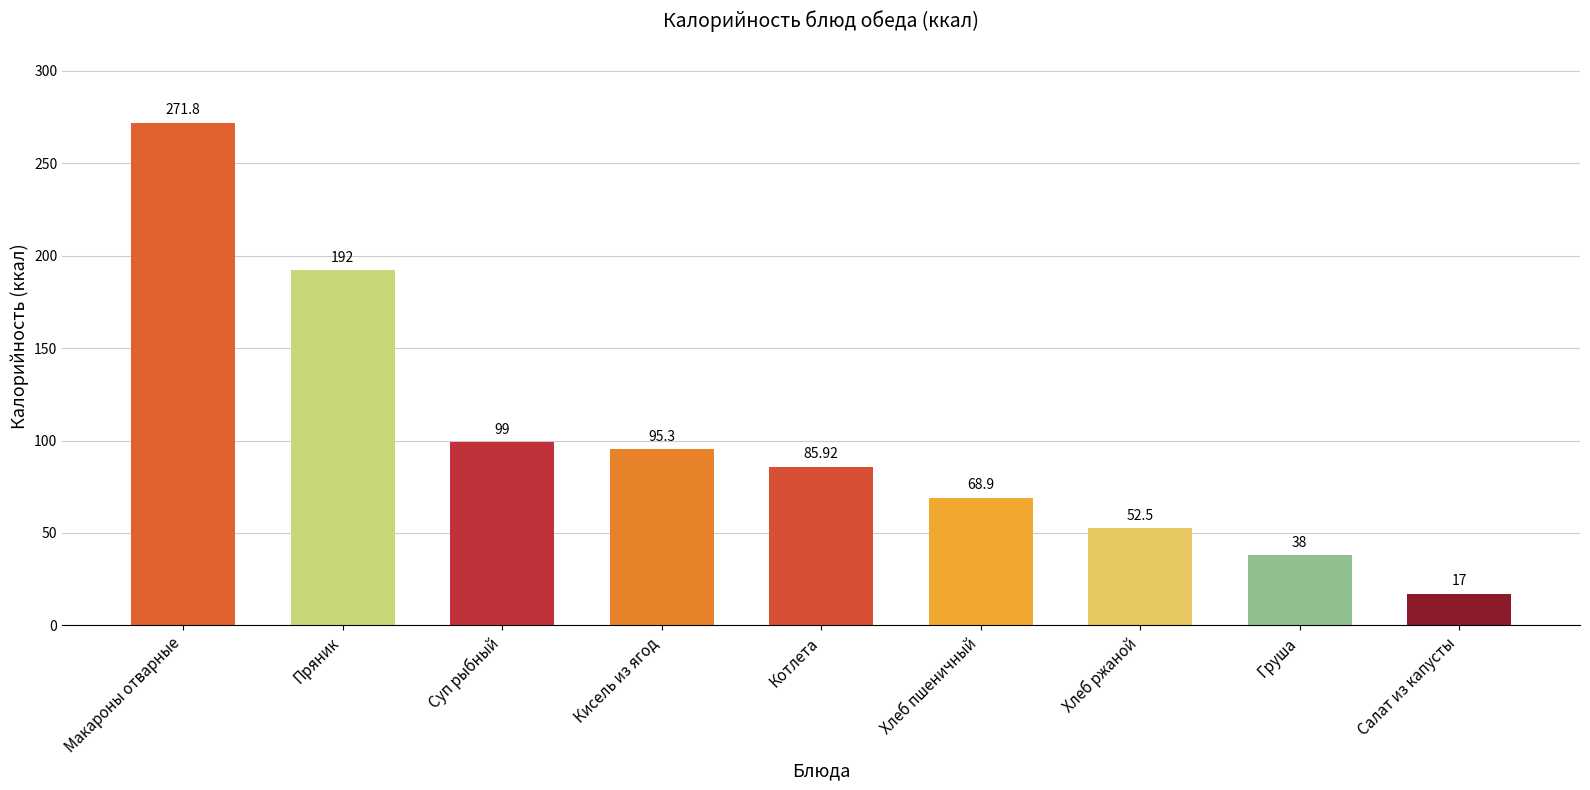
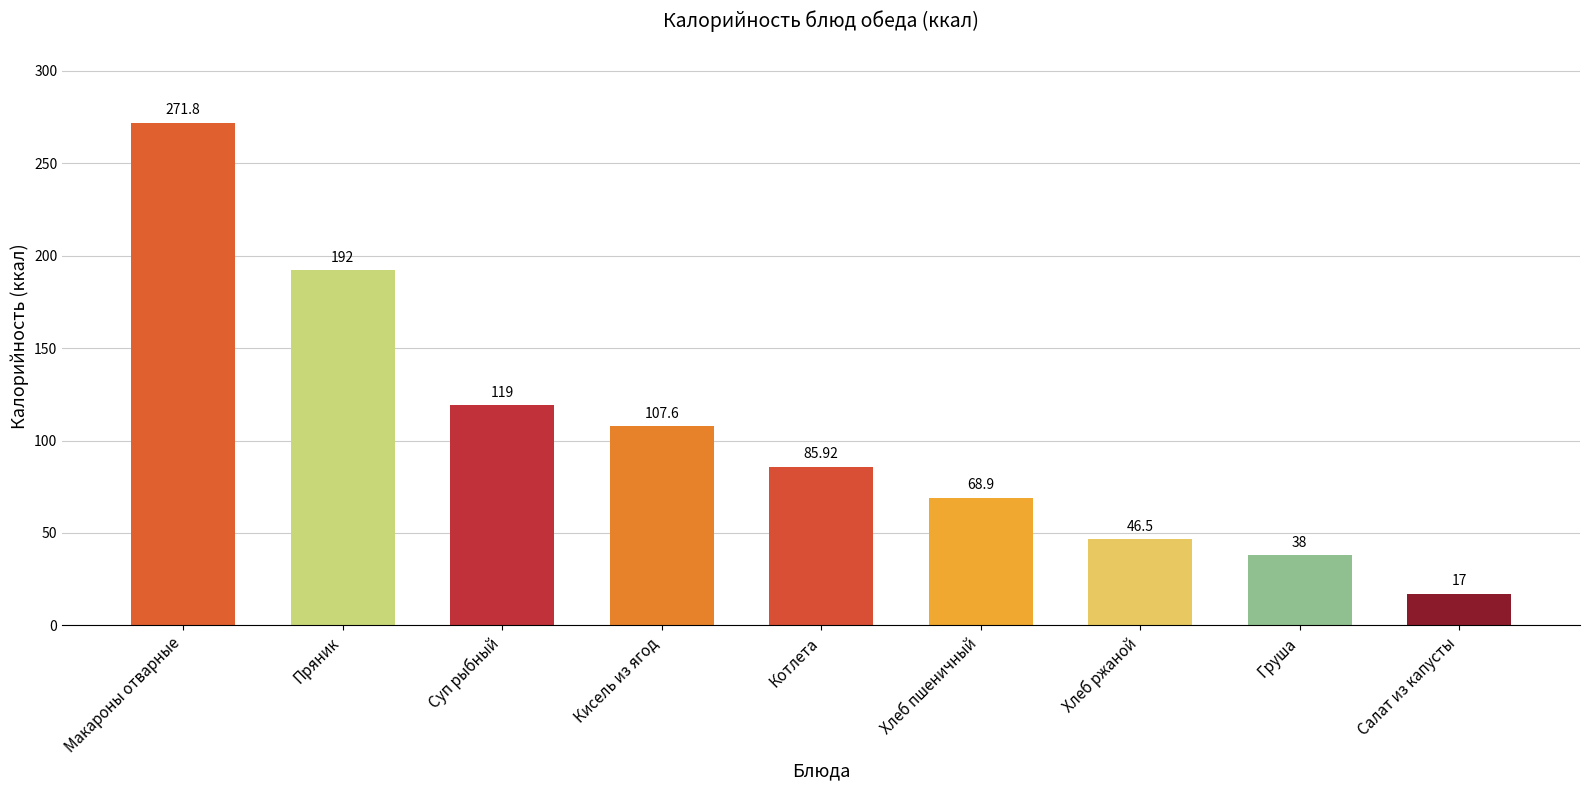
  {
    "Макароны отварные": 271.8,
    "Пряник": 192,
-   "Суп рыбный": 99,
-   "Кисель из ягод": 95.3,
+   "Суп рыбный": 119,
+   "Кисель из ягод": 107.6,
    "Котлета": 85.92,
    "Хлеб пшеничный": 68.9,
-   "Хлеб ржаной": 52.5,
+   "Хлеб ржаной": 46.5,
    "Груша": 38,
    "Салат из капусты": 17
  }
